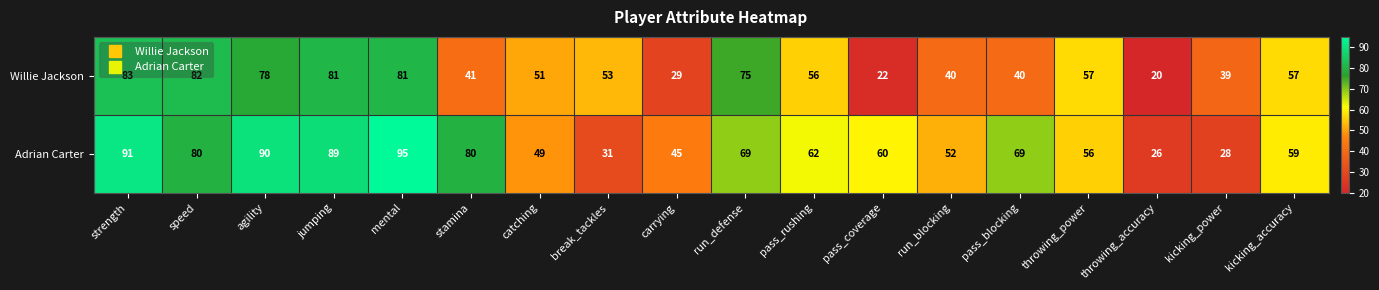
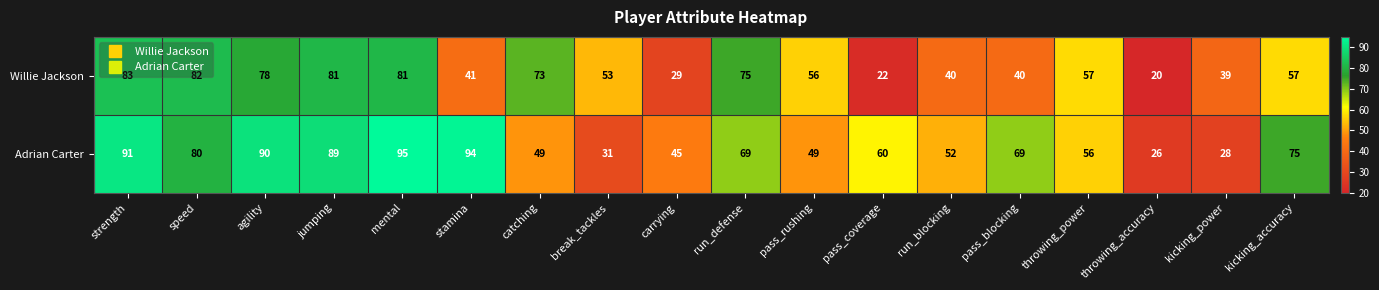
  {
    "Willie Jackson": {
      "agility": 78,
      "jumping": 81,
      "mental": 81,
      "stamina": 41,
-     "catching": 51,
+     "catching": 73,
      "break_tackles": 53,
      "carrying": 29,
      "run_defense": 75,
      "pass_rushing": 56,
      "pass_coverage": 22,
      "run_blocking": 40,
      "pass_blocking": 40,
      "throwing_power": 57,
      "throwing_accuracy": 20,
      "kicking_power": 39,
      "kicking_accuracy": 57
    },
    "Adrian Carter": {
      "strength": 91,
      "speed": 80,
      "agility": 90,
      "jumping": 89,
      "mental": 95,
-     "stamina": 80,
+     "stamina": 94,
      "catching": 49,
      "break_tackles": 31,
      "carrying": 45,
      "run_defense": 69,
-     "pass_rushing": 62,
+     "pass_rushing": 49,
      "pass_coverage": 60,
      "run_blocking": 52,
      "pass_blocking": 69,
      "throwing_power": 56,
      "throwing_accuracy": 26,
      "kicking_power": 28,
-     "kicking_accuracy": 59
+     "kicking_accuracy": 75
    }
  }
